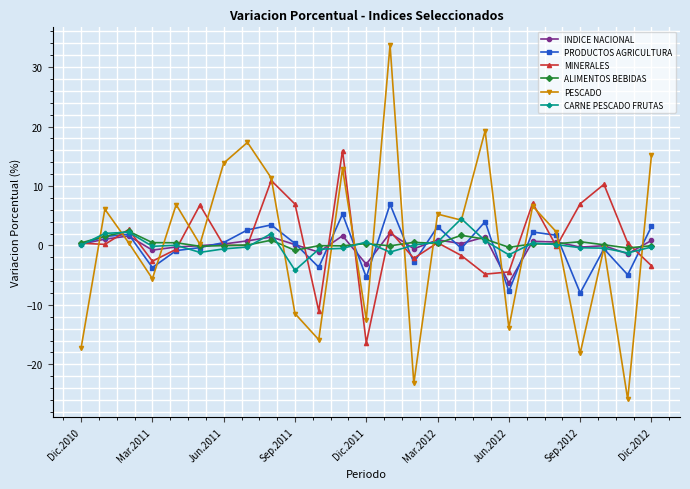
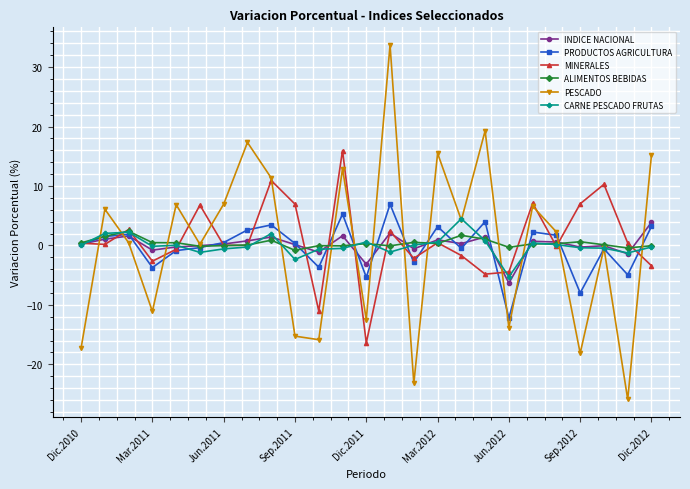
  {
    "INDICE NACIONAL": {
      "Mar.2011": -1,
      "Dic.2011": -3,
      "Jun.2012": -6,
-     "Dic.2012": 1
+     "Dic.2012": 4
    },
    "PRODUCTOS AGRICULTURA": {
      "Mar.2011": -4,
      "Dic.2011": -5,
      "Mar.2012": 3,
-     "Jun.2012": -8,
+     "Jun.2012": -12,
      "Sep.2012": -8,
      "Dic.2012": 3
    },
    "MINERALES": {
      "Mar.2011": -3,
      "Sep.2011": 7,
      "Dic.2011": -16,
      "Jun.2012": -4,
      "Sep.2012": 7,
      "Dic.2012": -3
    },
    "ALIMENTOS BEBIDAS": {
      "Mar.2011": 0,
      "Sep.2011": -1,
      "Jun.2012": 0,
      "Sep.2012": 1
    },
    "PESCADO": {
      "Dic.2010": -17,
-     "Mar.2011": -6,
-     "Jun.2011": 14,
-     "Sep.2011": -11,
+     "Mar.2011": -11,
+     "Jun.2011": 7,
+     "Sep.2011": -15,
      "Dic.2011": -12,
-     "Mar.2012": 5,
+     "Mar.2012": 16,
      "Jun.2012": -14,
      "Sep.2012": -18,
      "Dic.2012": 15
    },
    "CARNE PESCADO FRUTAS": {
      "Mar.2011": 0,
      "Jun.2011": -1,
-     "Sep.2011": -4,
-     "Jun.2012": -2
+     "Sep.2011": -2,
+     "Jun.2012": -5
    }
  }
